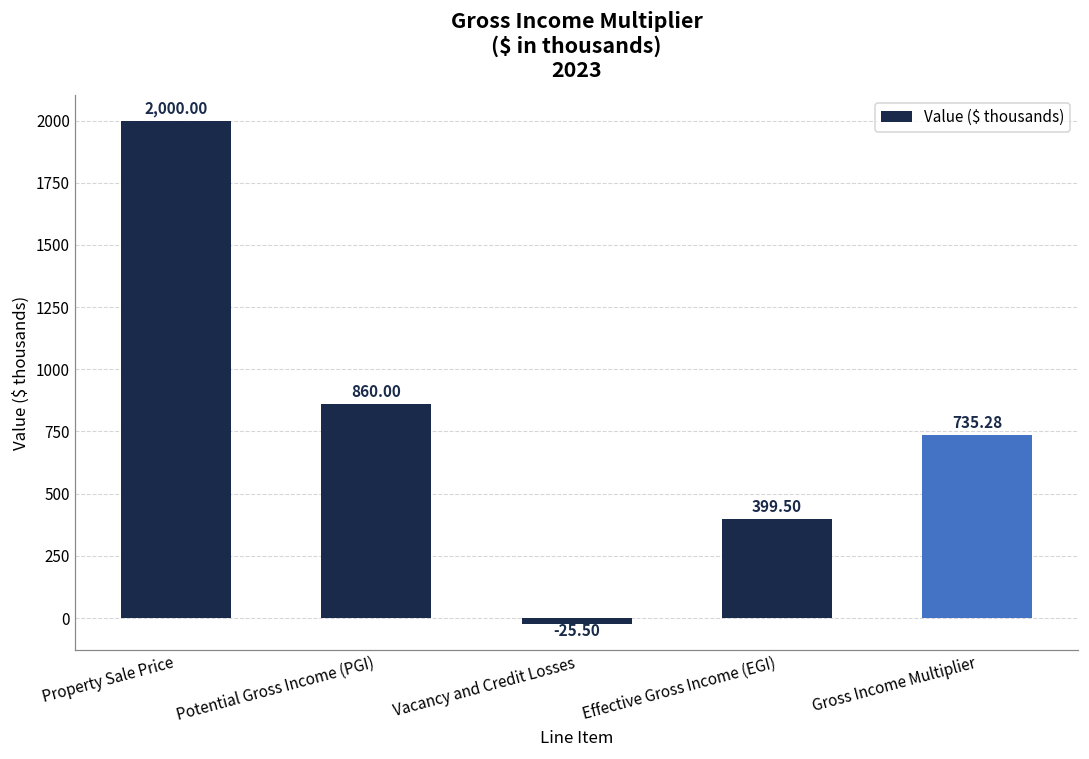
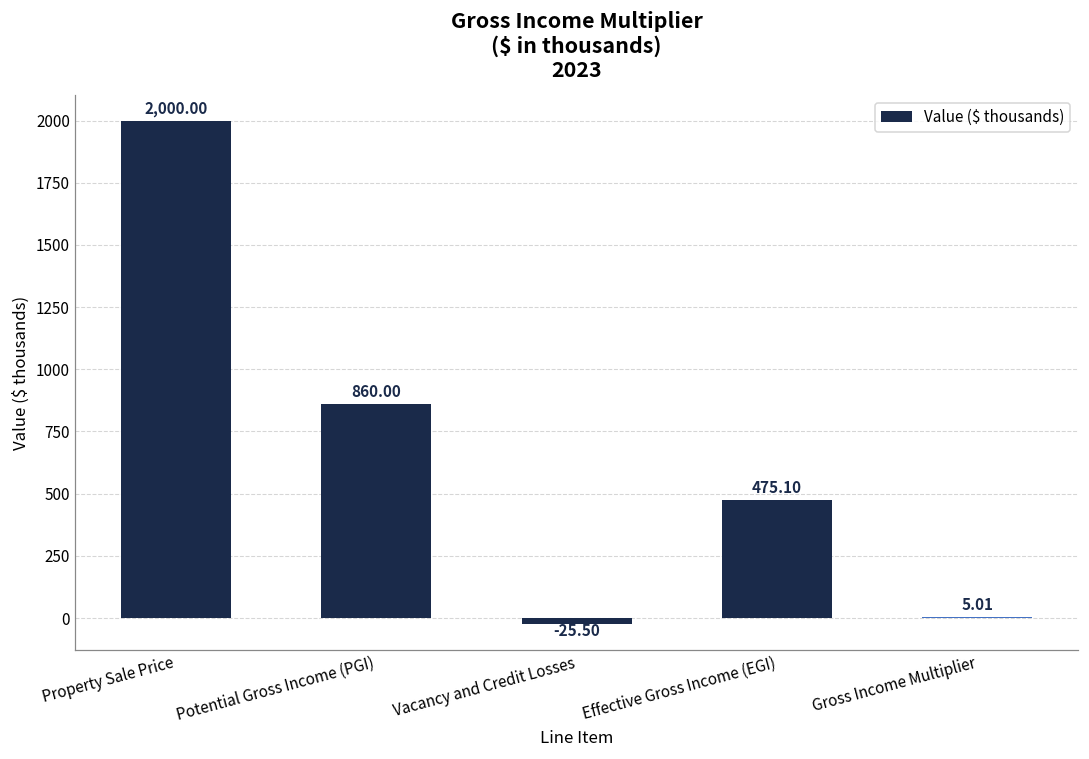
  {
    "Property Sale Price": "2,000.00",
    "Potential Gross Income (PGI)": "860.00",
    "Vacancy and Credit Losses": "-25.50",
-   "Effective Gross Income (EGI)": "399.50",
-   "Gross Income Multiplier": "735.28"
+   "Effective Gross Income (EGI)": "475.10",
+   "Gross Income Multiplier": "5.01"
  }
